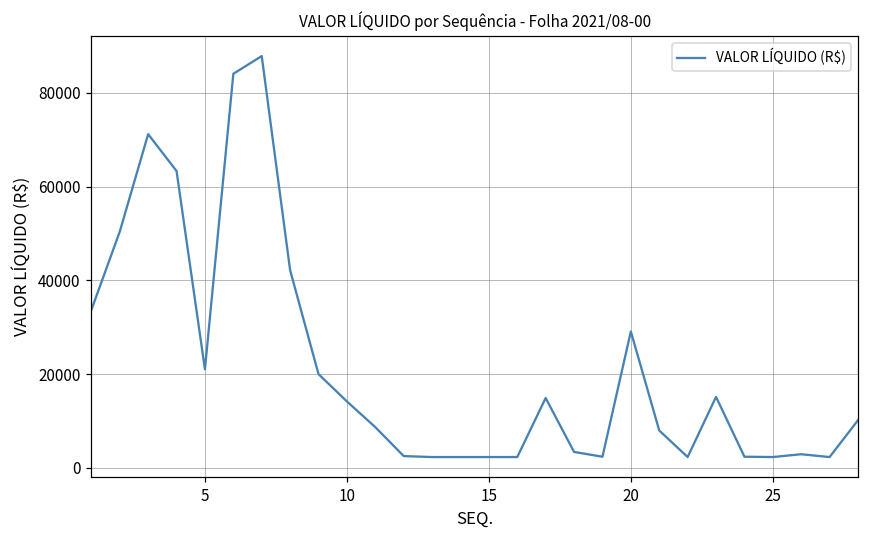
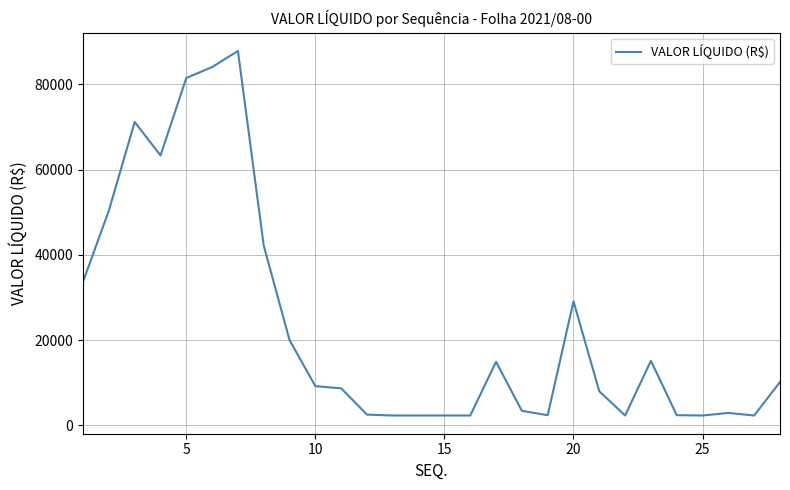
  {
-   "5": 21000,
-   "10": 14000,
+   "5": 82000,
+   "10": 9000,
    "15": 2000,
    "20": 29000,
    "25": 2000
  }
